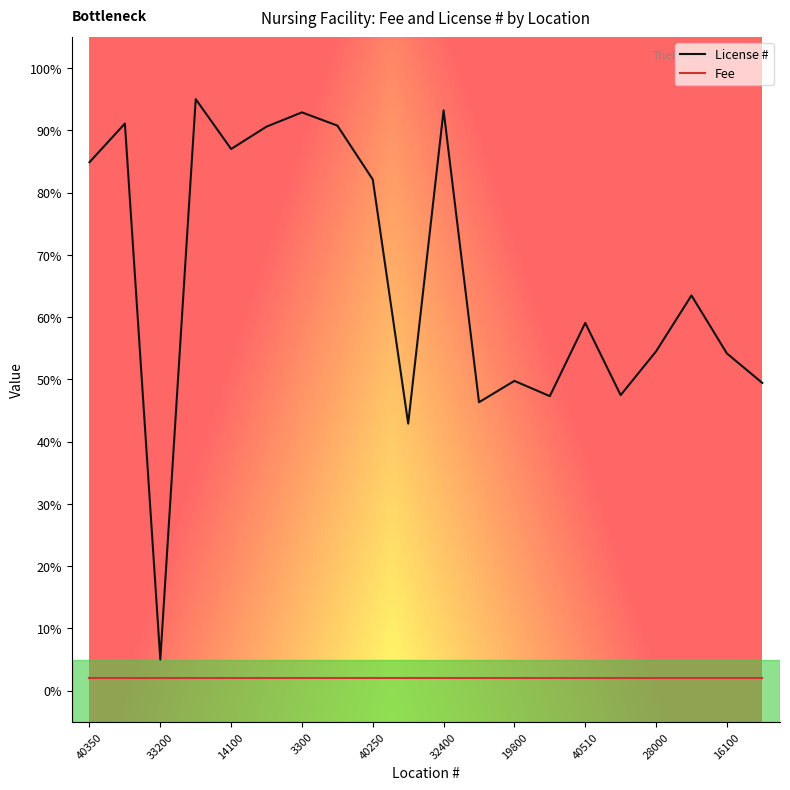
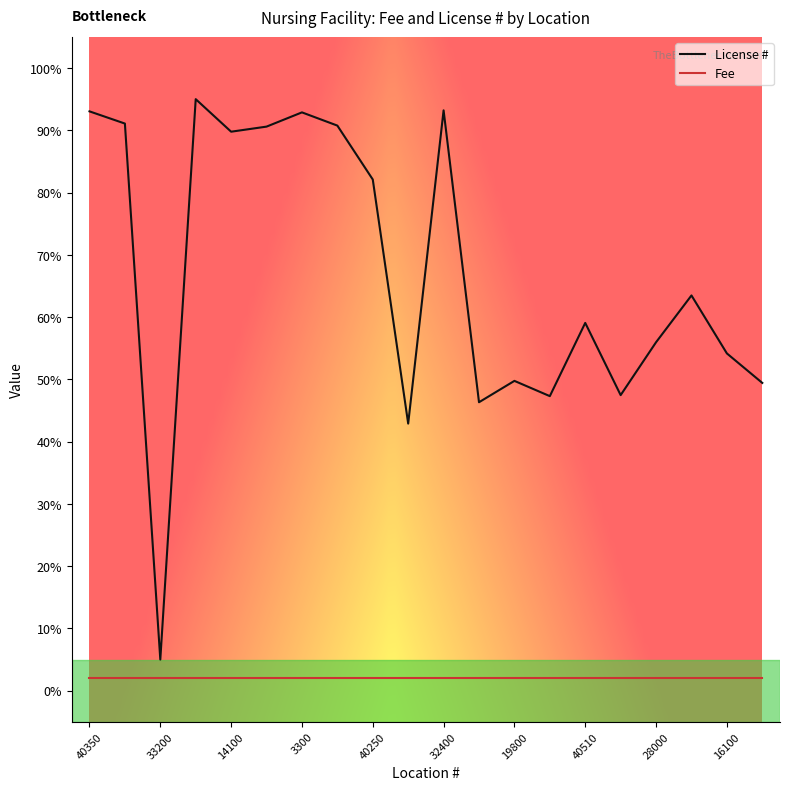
  {
    "License #": {
-     "40350": "85%",
-     "14100": "87%",
+     "40350": "93%",
+     "14100": "90%",
      "3300": "93%",
      "40250": "82%",
      "32400": "93%",
      "19800": "50%",
      "40510": "59%",
-     "28000": "54%",
+     "28000": "56%",
      "16100": "54%"
    }
  }
